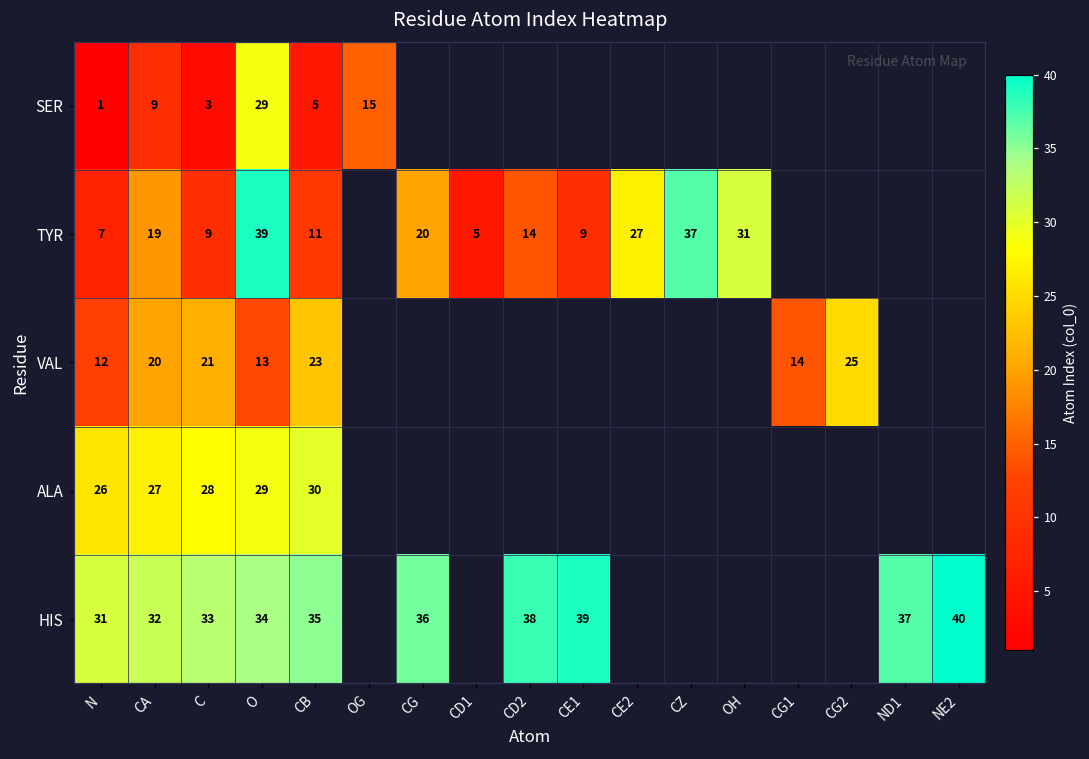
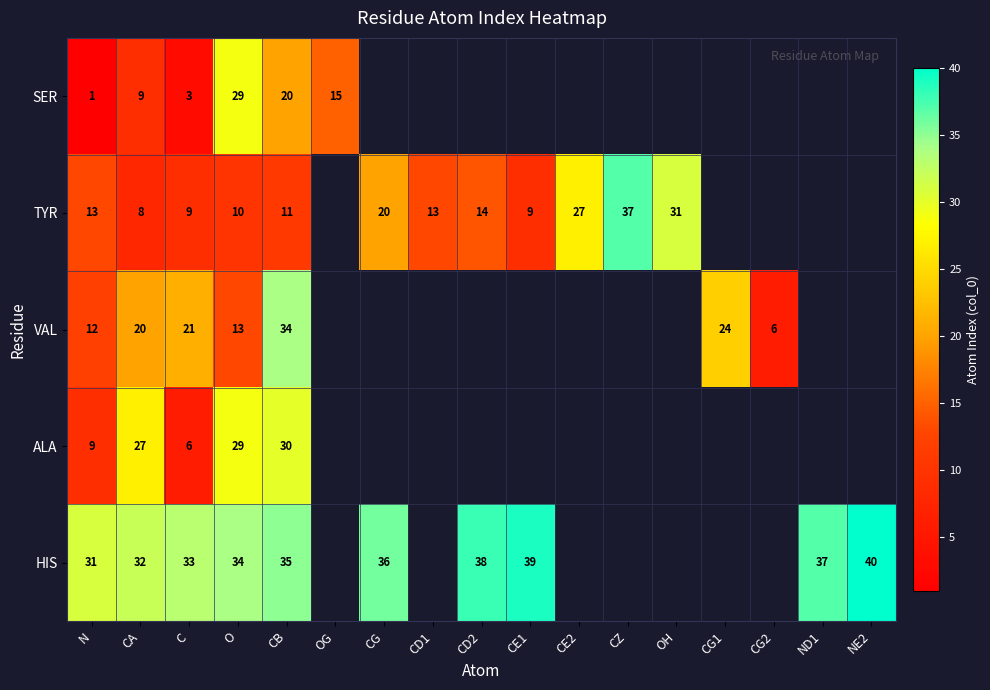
  {
    "SER": {
      "N": 1,
      "CA": 9,
      "C": 3,
      "O": 29,
-     "CB": 5,
+     "CB": 20,
      "OG": 15
    },
    "TYR": {
-     "N": 7,
-     "CA": 19,
+     "N": 13,
+     "CA": 8,
      "C": 9,
-     "O": 39,
+     "O": 10,
      "CB": 11,
      "CG": 20,
-     "CD1": 5,
+     "CD1": 13,
      "CD2": 14,
      "CE1": 9,
      "CE2": 27,
      "CZ": 37,
      "OH": 31
    },
    "VAL": {
      "N": 12,
      "CA": 20,
      "C": 21,
      "O": 13,
-     "CB": 23,
-     "CG1": 14,
-     "CG2": 25
+     "CB": 34,
+     "CG1": 24,
+     "CG2": 6
    },
    "ALA": {
-     "N": 26,
+     "N": 9,
      "CA": 27,
-     "C": 28,
+     "C": 6,
      "O": 29,
      "CB": 30
    },
    "HIS": {
      "N": 31,
      "CA": 32,
      "C": 33,
      "O": 34,
      "CB": 35,
      "CG": 36,
      "CD2": 38,
      "CE1": 39,
      "ND1": 37,
      "NE2": 40
    }
  }
